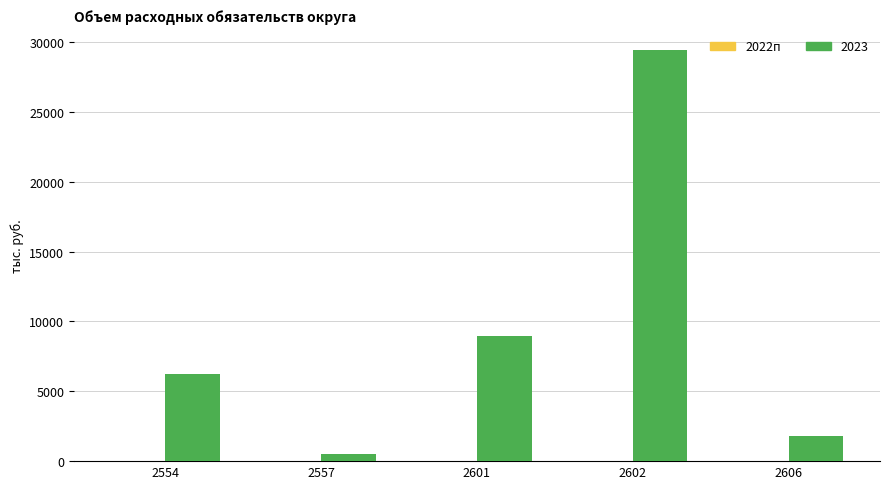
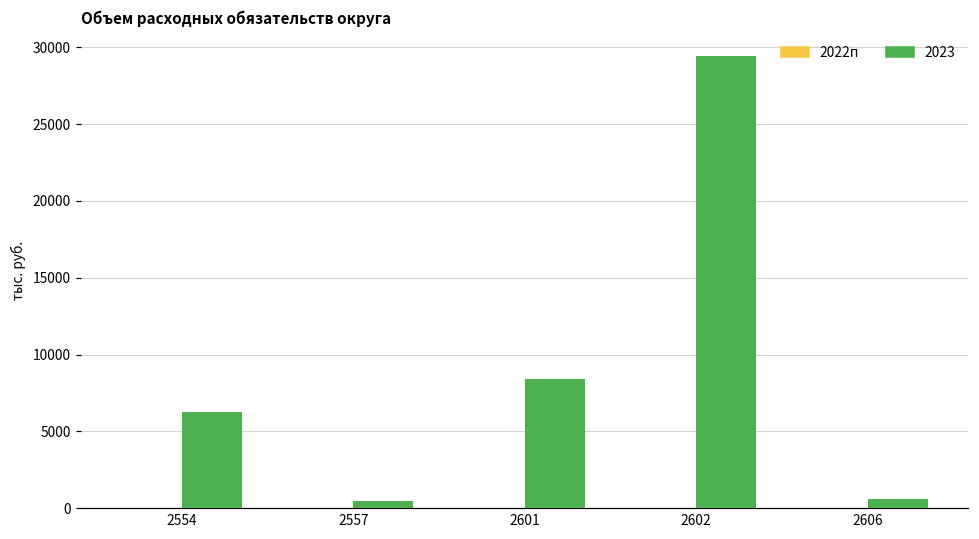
  {
    "2022п": {
      "2554": 0,
      "2557": 0,
      "2601": 0,
      "2602": 0,
      "2606": 0
    },
    "2023": {
      "2554": 6200,
      "2557": 500,
-     "2601": 9000,
+     "2601": 8400,
      "2602": 29400,
-     "2606": 1800
+     "2606": 600
    }
  }
